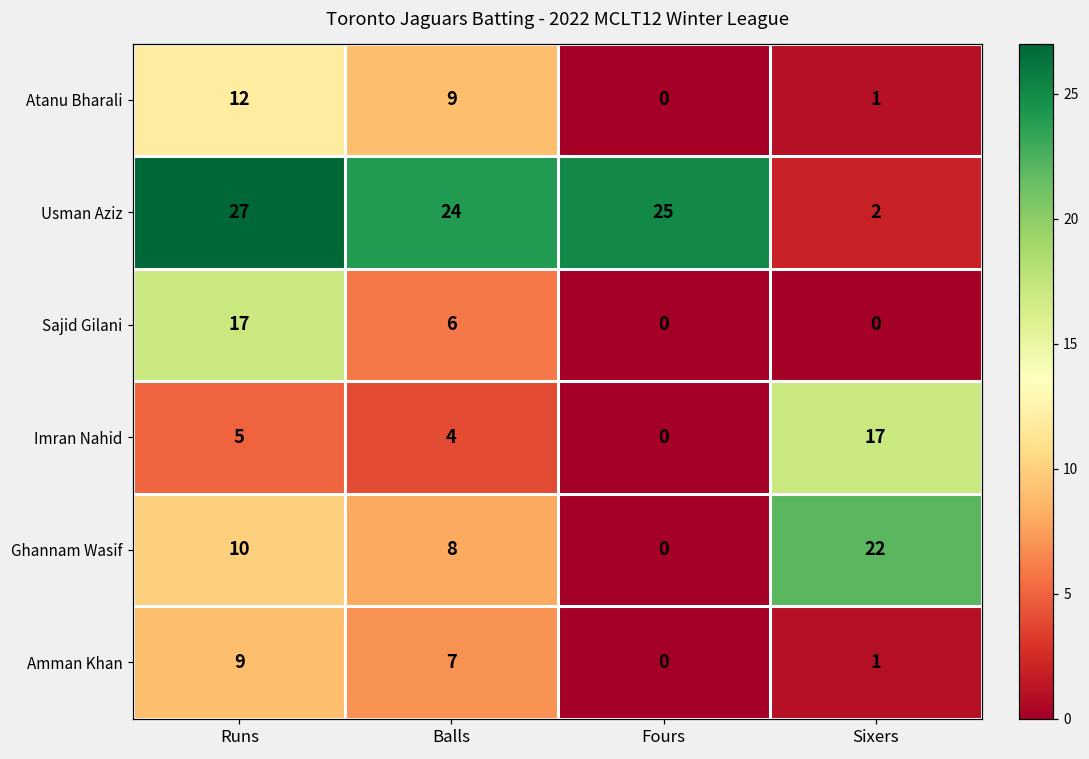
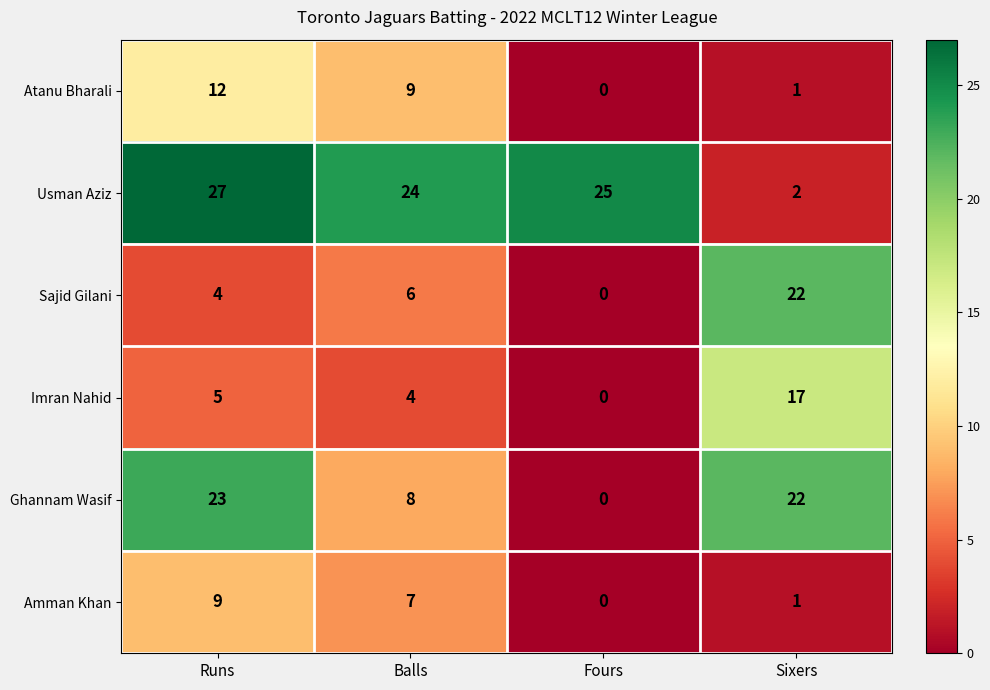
  {
    "Atanu Bharali": {
      "Runs": 12,
      "Balls": 9,
      "Fours": 0,
      "Sixers": 1
    },
    "Usman Aziz": {
      "Runs": 27,
      "Balls": 24,
      "Fours": 25,
      "Sixers": 2
    },
    "Sajid Gilani": {
-     "Runs": 17,
+     "Runs": 4,
      "Balls": 6,
      "Fours": 0,
-     "Sixers": 0
+     "Sixers": 22
    },
    "Imran Nahid": {
      "Runs": 5,
      "Balls": 4,
      "Fours": 0,
      "Sixers": 17
    },
    "Ghannam Wasif": {
-     "Runs": 10,
+     "Runs": 23,
      "Balls": 8,
      "Fours": 0,
      "Sixers": 22
    },
    "Amman Khan": {
      "Runs": 9,
      "Balls": 7,
      "Fours": 0,
      "Sixers": 1
    }
  }
